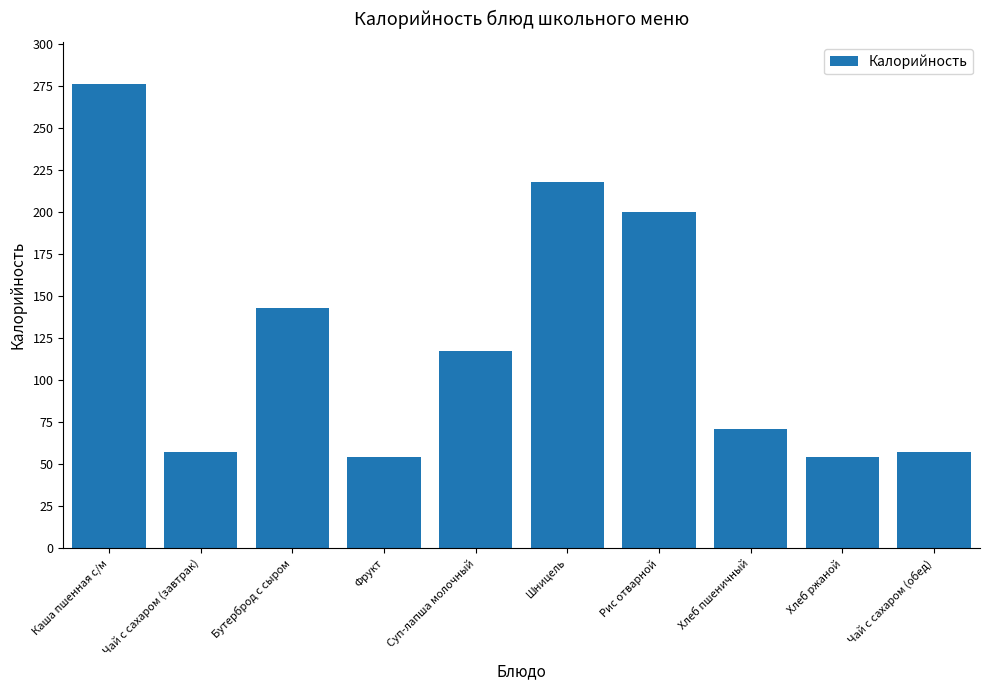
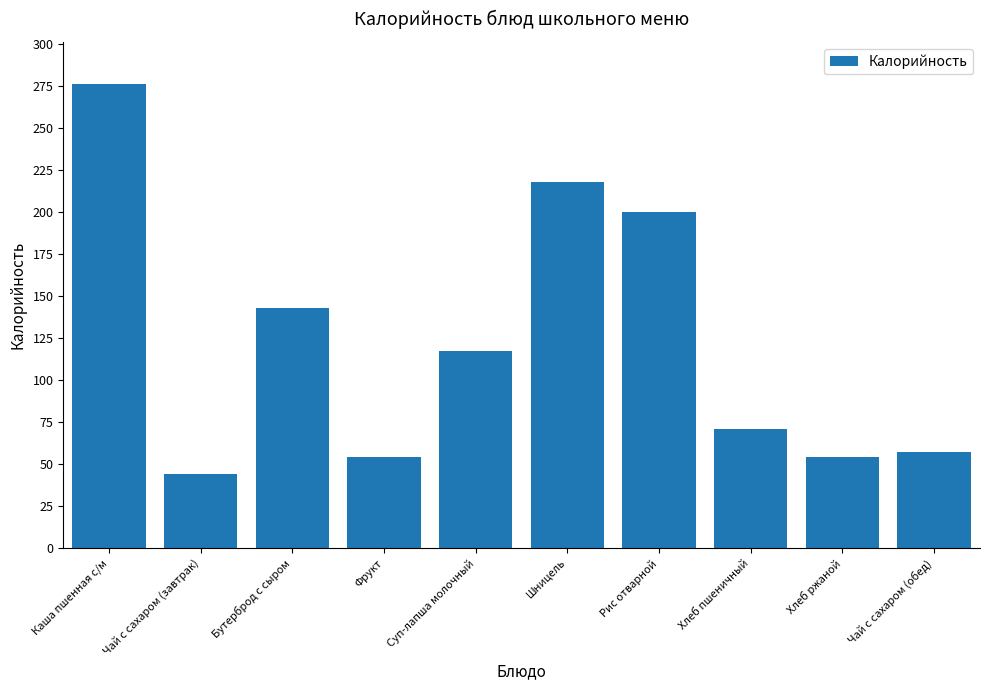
  {
    "Каша пшенная с/м": 276,
-   "Чай с сахаром (завтрак)": 57,
+   "Чай с сахаром (завтрак)": 44,
    "Бутерброд с сыром": 143,
    "Фрукт": 54,
    "Суп-лапша молочный": 117,
    "Шницель": 218,
    "Рис отварной": 200,
    "Хлеб пшеничный": 71,
    "Хлеб ржаной": 54,
    "Чай с сахаром (обед)": 57
  }
